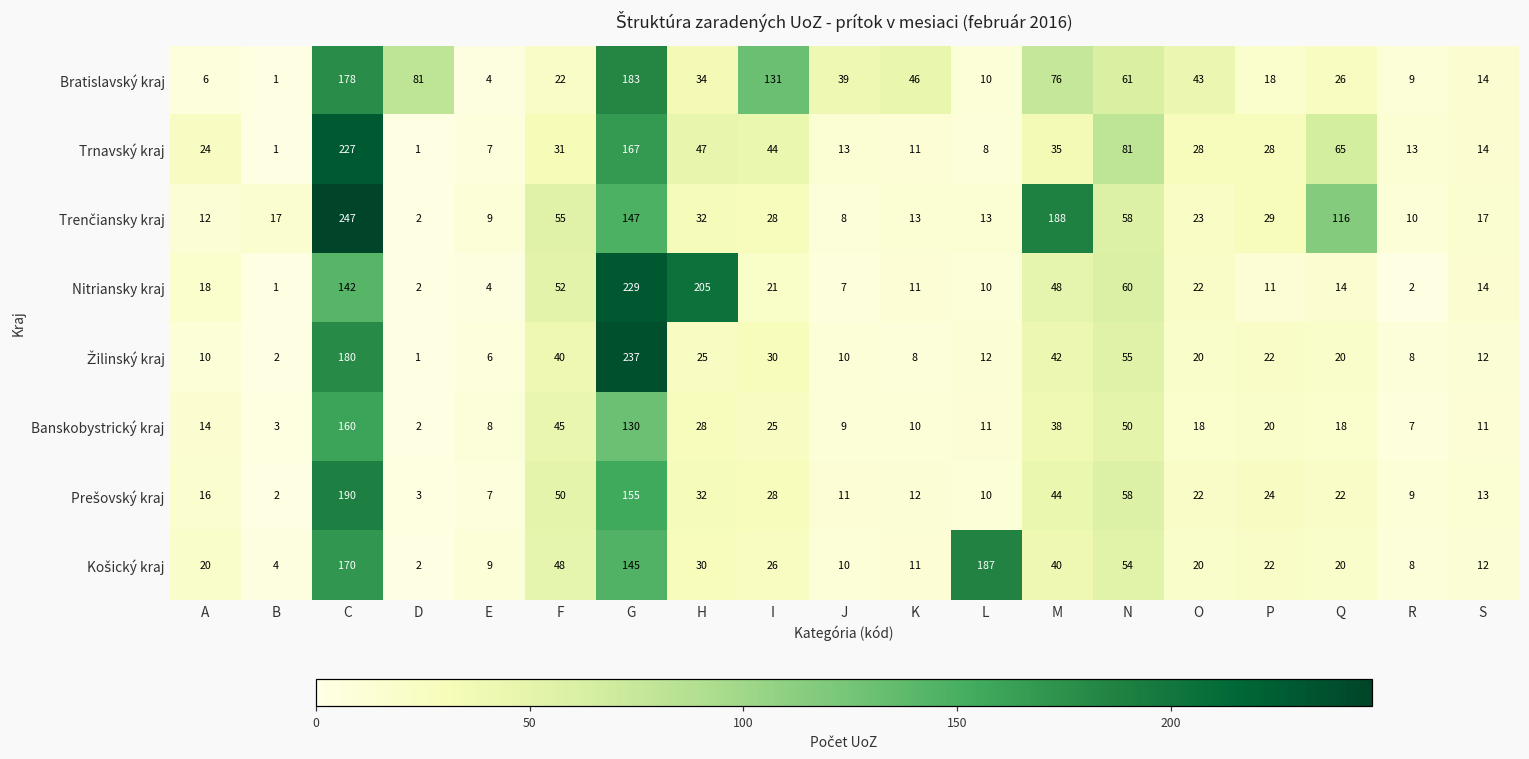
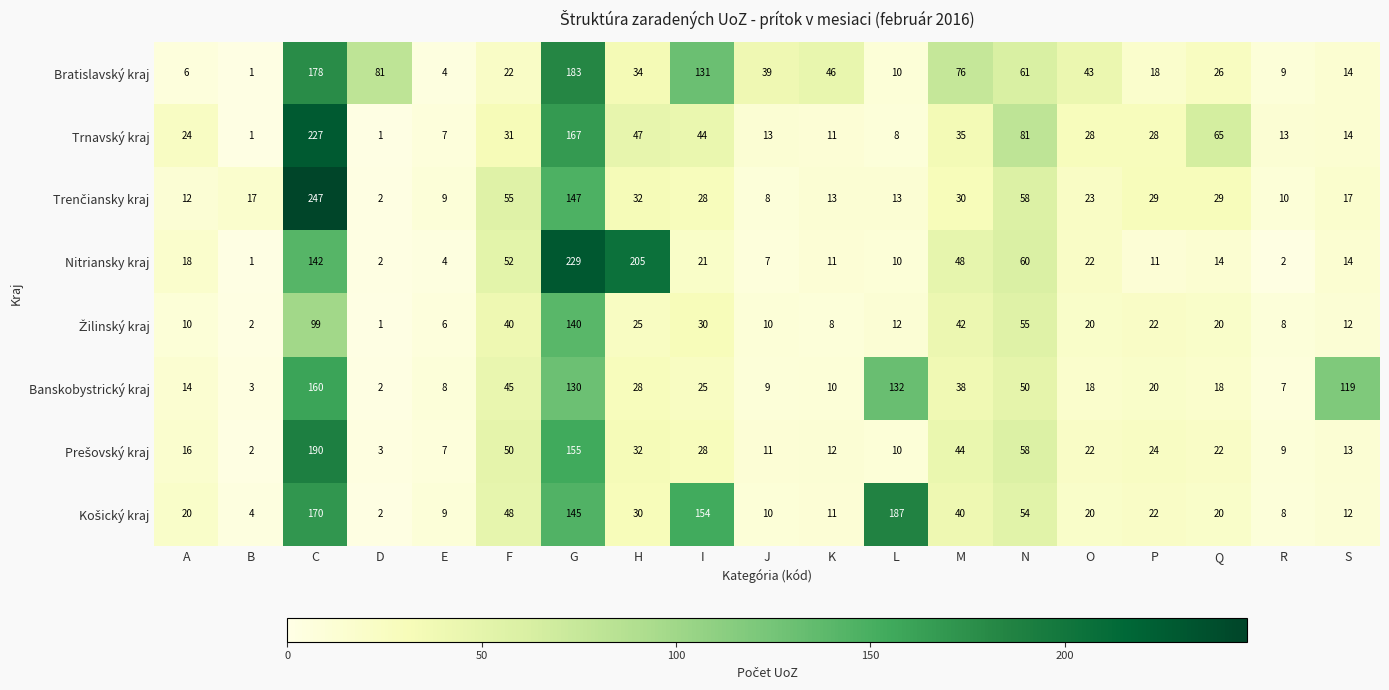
  {
    "Bratislavský kraj": {
      "A": 6,
      "B": 1,
      "C": 178,
      "D": 81,
      "E": 4,
      "F": 22,
      "G": 183,
      "H": 34,
      "I": 131,
      "J": 39,
      "K": 46,
      "L": 10,
      "M": 76,
      "N": 61,
      "O": 43,
      "P": 18,
      "Q": 26,
      "R": 9,
      "S": 14
    },
    "Trnavský kraj": {
      "A": 24,
      "B": 1,
      "C": 227,
      "D": 1,
      "E": 7,
      "F": 31,
      "G": 167,
      "H": 47,
      "I": 44,
      "J": 13,
      "K": 11,
      "L": 8,
      "M": 35,
      "N": 81,
      "O": 28,
      "P": 28,
      "Q": 65,
      "R": 13,
      "S": 14
    },
    "Trenčiansky kraj": {
      "A": 12,
      "B": 17,
      "C": 247,
      "D": 2,
      "E": 9,
      "F": 55,
      "G": 147,
      "H": 32,
      "I": 28,
      "J": 8,
      "K": 13,
      "L": 13,
-     "M": 188,
+     "M": 30,
      "N": 58,
      "O": 23,
      "P": 29,
-     "Q": 116,
+     "Q": 29,
      "R": 10,
      "S": 17
    },
    "Nitriansky kraj": {
      "A": 18,
      "B": 1,
      "C": 142,
      "D": 2,
      "E": 4,
      "F": 52,
      "G": 229,
      "H": 205,
      "I": 21,
      "J": 7,
      "K": 11,
      "L": 10,
      "M": 48,
      "N": 60,
      "O": 22,
      "P": 11,
      "Q": 14,
      "R": 2,
      "S": 14
    },
    "Žilinský kraj": {
      "A": 10,
      "B": 2,
-     "C": 180,
+     "C": 99,
      "D": 1,
      "E": 6,
      "F": 40,
-     "G": 237,
+     "G": 140,
      "H": 25,
      "I": 30,
      "J": 10,
      "K": 8,
      "L": 12,
      "M": 42,
      "N": 55,
      "O": 20,
      "P": 22,
      "Q": 20,
      "R": 8,
      "S": 12
    },
    "Banskobystrický kraj": {
      "A": 14,
      "B": 3,
      "C": 160,
      "D": 2,
      "E": 8,
      "F": 45,
      "G": 130,
      "H": 28,
      "I": 25,
      "J": 9,
      "K": 10,
-     "L": 11,
+     "L": 132,
      "M": 38,
      "N": 50,
      "O": 18,
      "P": 20,
      "Q": 18,
      "R": 7,
-     "S": 11
+     "S": 119
    },
    "Prešovský kraj": {
      "A": 16,
      "B": 2,
      "C": 190,
      "D": 3,
      "E": 7,
      "F": 50,
      "G": 155,
      "H": 32,
      "I": 28,
      "J": 11,
      "K": 12,
      "L": 10,
      "M": 44,
      "N": 58,
      "O": 22,
      "P": 24,
      "Q": 22,
      "R": 9,
      "S": 13
    },
    "Košický kraj": {
      "A": 20,
      "B": 4,
      "C": 170,
      "D": 2,
      "E": 9,
      "F": 48,
      "G": 145,
      "H": 30,
-     "I": 26,
+     "I": 154,
      "J": 10,
      "K": 11,
      "L": 187,
      "M": 40,
      "N": 54,
      "O": 20,
      "P": 22,
      "Q": 20,
      "R": 8,
      "S": 12
    }
  }
